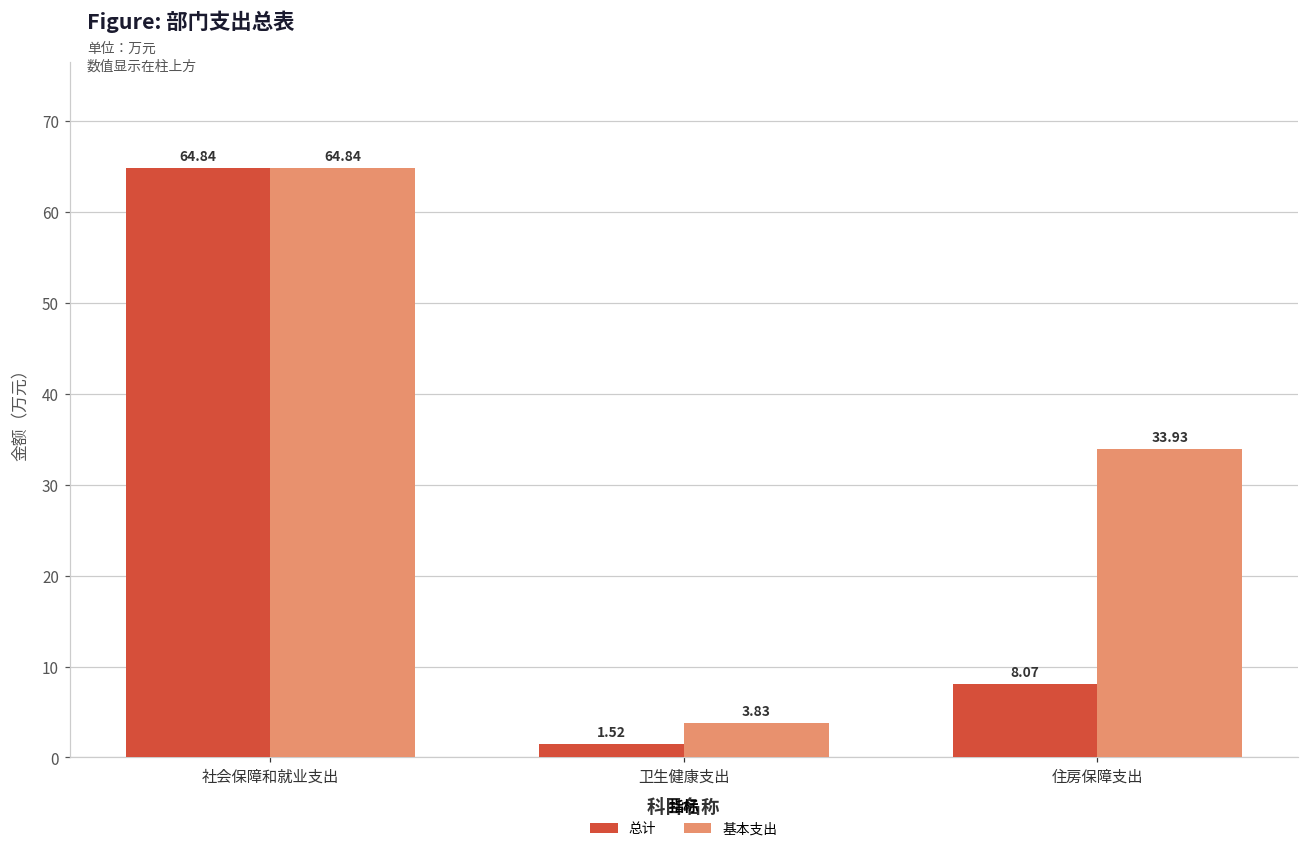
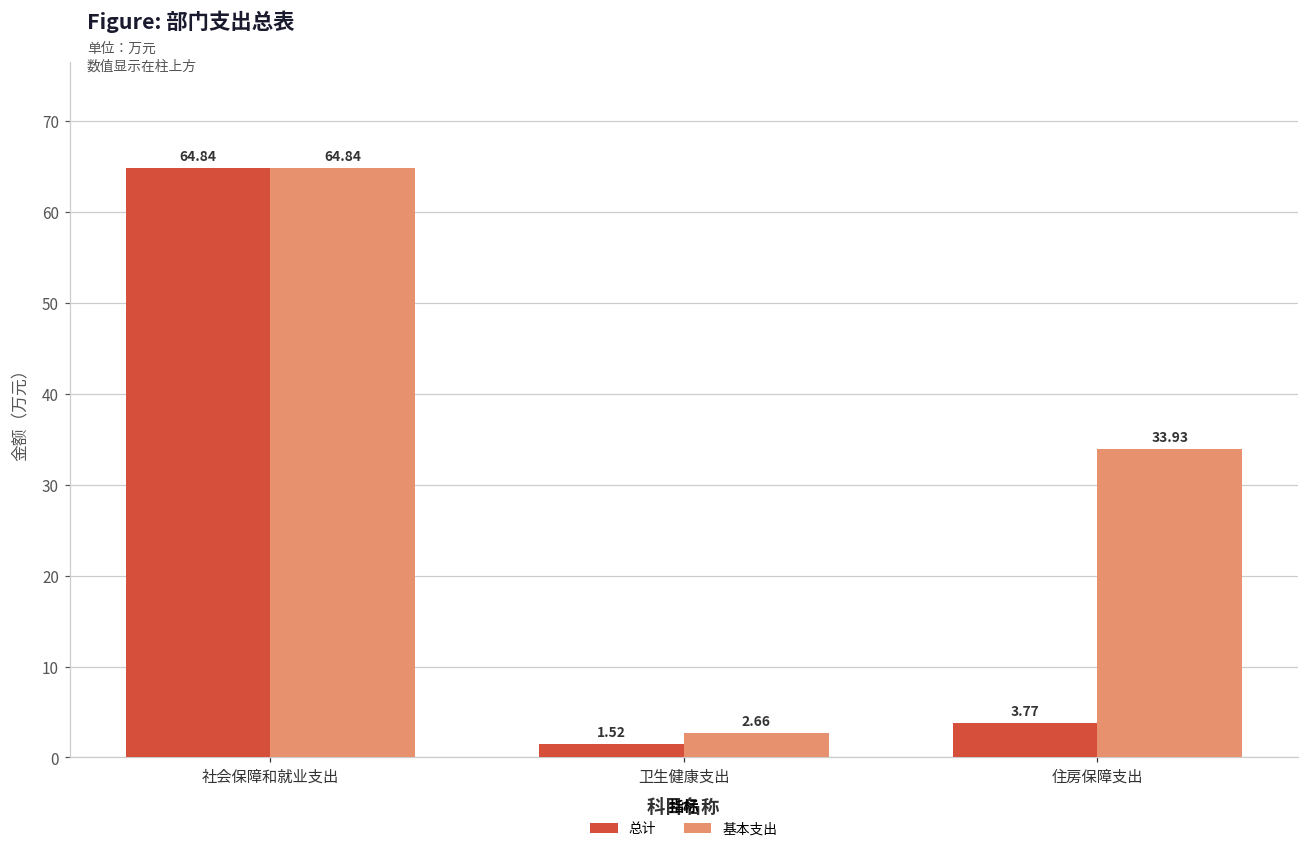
  {
    "总计": {
      "社会保障和就业支出": 64.84,
      "卫生健康支出": 1.52,
-     "住房保障支出": 8.07
+     "住房保障支出": 3.77
    },
    "基本支出": {
      "社会保障和就业支出": 64.84,
-     "卫生健康支出": 3.83,
+     "卫生健康支出": 2.66,
      "住房保障支出": 33.93
    }
  }
